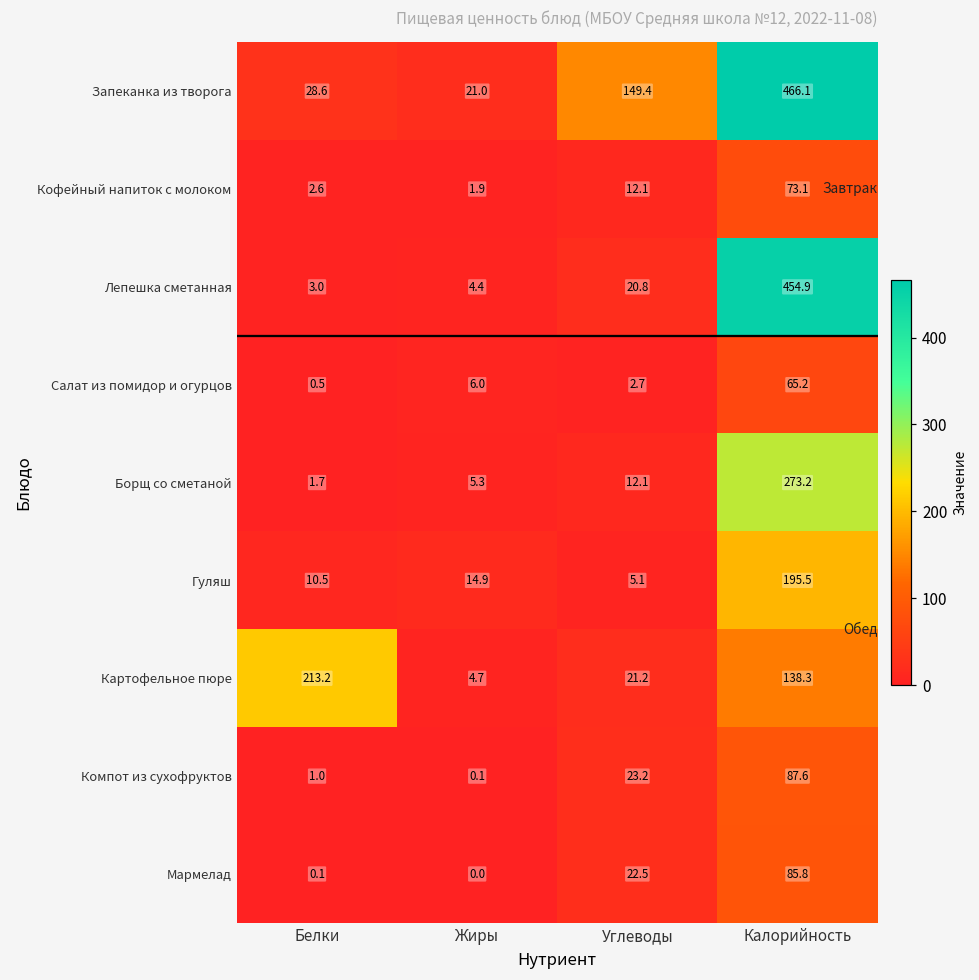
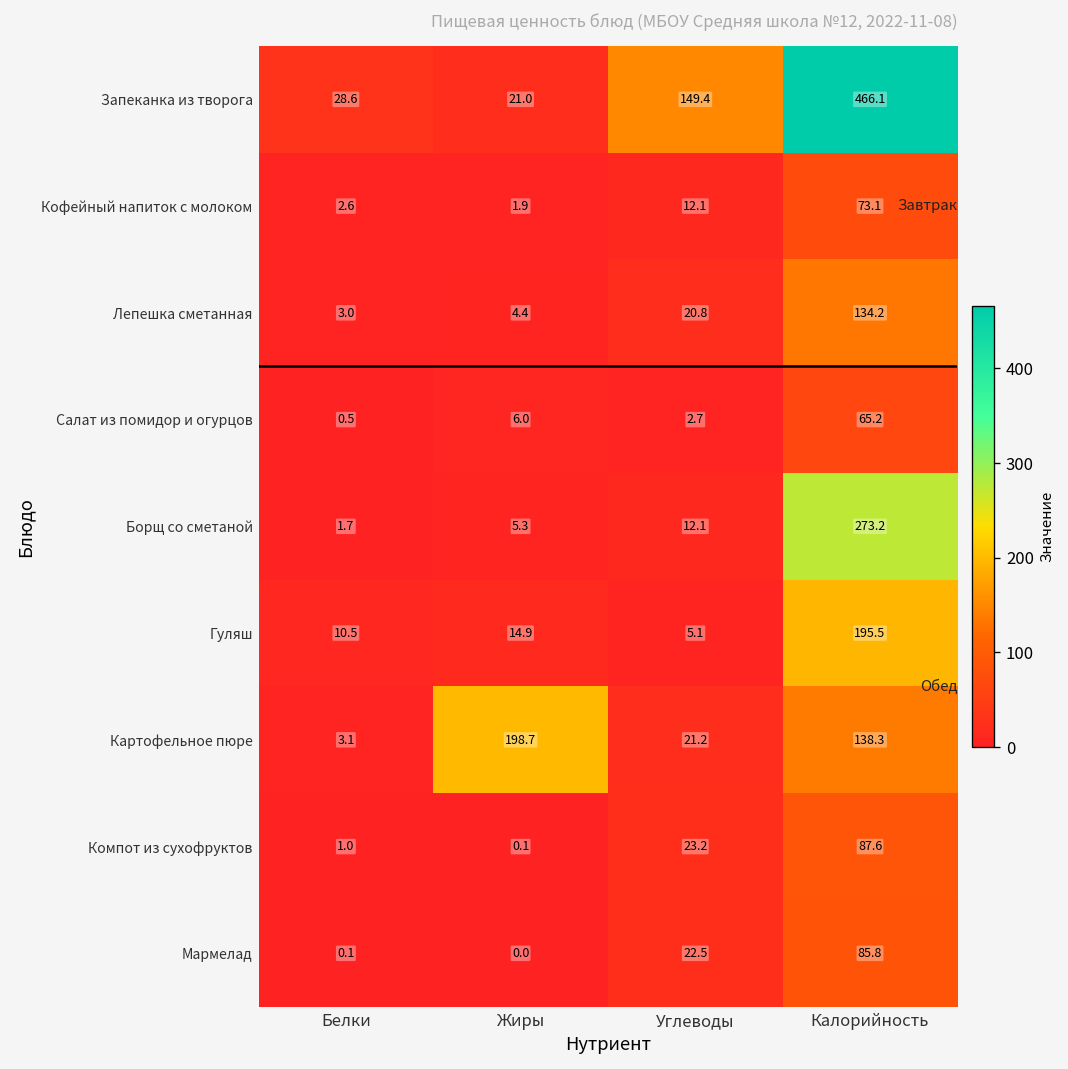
  {
    "Лепешка сметанная": {
-     "Калорийность": 454.9
+     "Калорийность": 134.2
    },
    "Картофельное пюре": {
-     "Белки": 213.2,
-     "Жиры": 4.7
+     "Белки": 3.1,
+     "Жиры": 198.7
    }
  }
